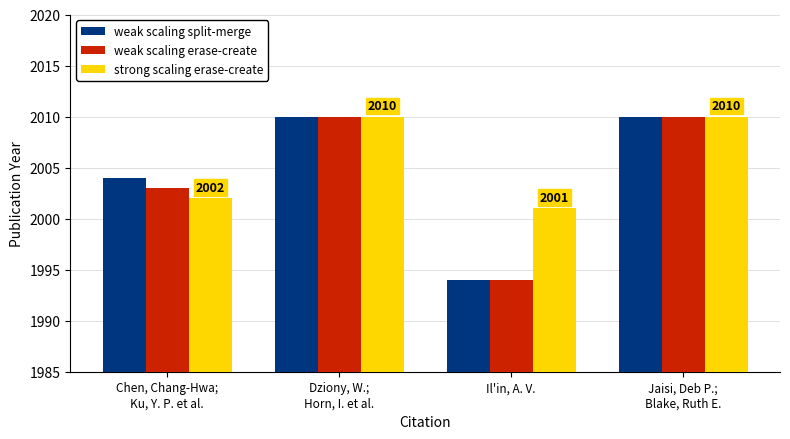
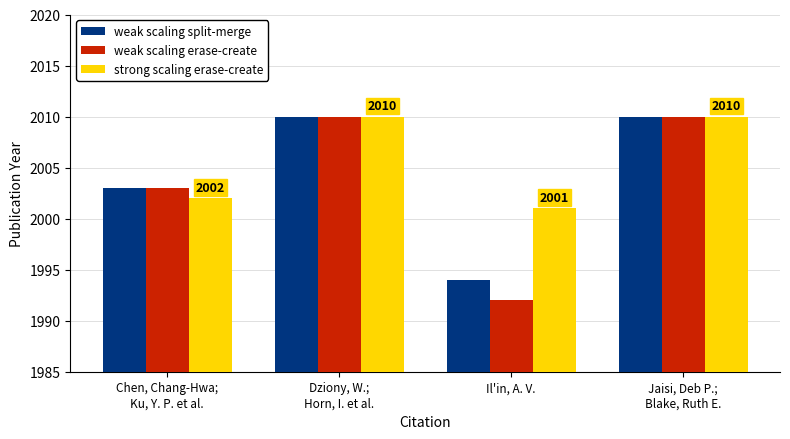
  {
    "weak scaling split-merge": {
-     "Chen, Chang-Hwa; Ku, Y. P. et al.": 2004,
+     "Chen, Chang-Hwa; Ku, Y. P. et al.": 2003,
      "Dziony, W.; Horn, I. et al.": 2010,
      "Il'in, A. V.": 1994,
      "Jaisi, Deb P.; Blake, Ruth E.": 2010
    },
    "weak scaling erase-create": {
      "Chen, Chang-Hwa; Ku, Y. P. et al.": 2003,
      "Dziony, W.; Horn, I. et al.": 2010,
-     "Il'in, A. V.": 1994,
+     "Il'in, A. V.": 1992,
      "Jaisi, Deb P.; Blake, Ruth E.": 2010
    }
  }
